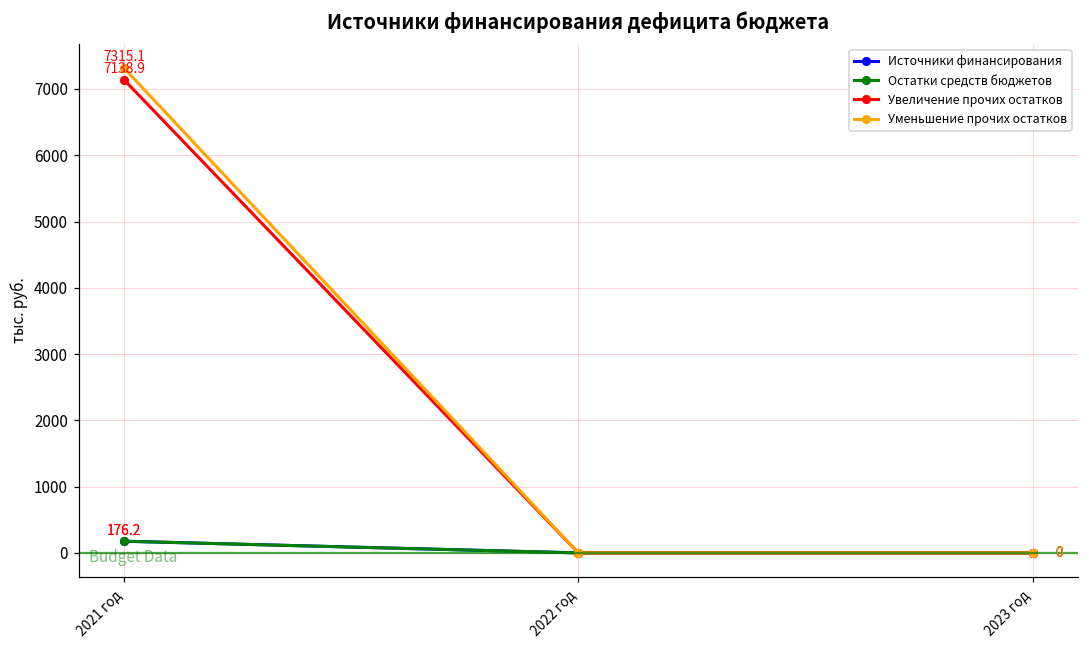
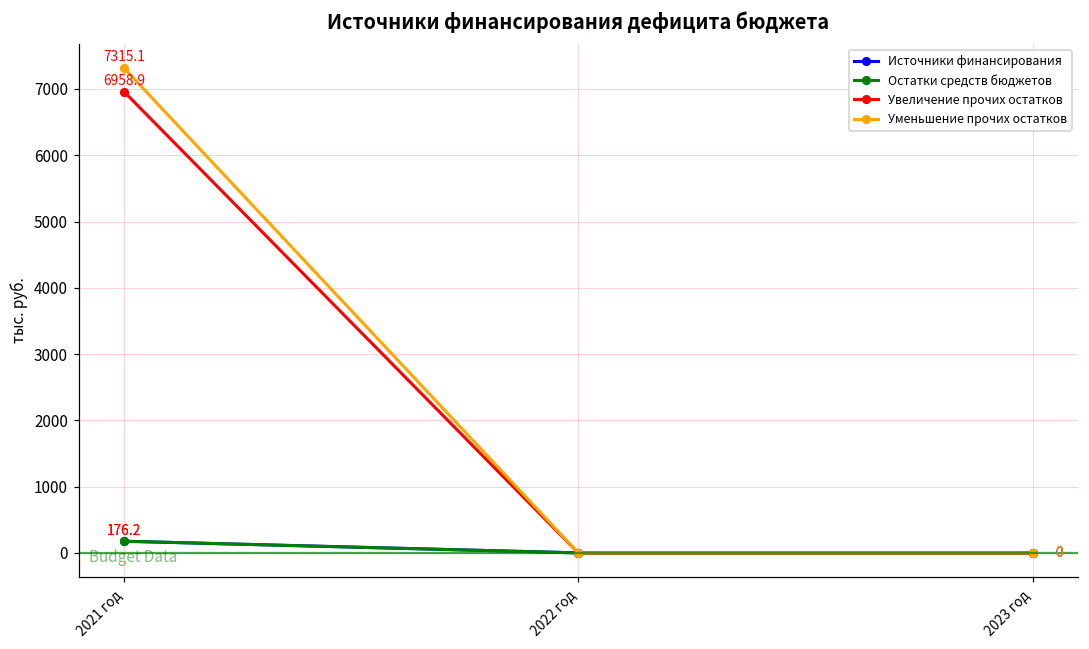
  {
    "Увеличение прочих остатков": {
-     "2021 год": 7138.9
+     "2021 год": 6958.9
    },
    "Уменьшение прочих остатков": {
      "2021 год": 7315.1
    }
  }
